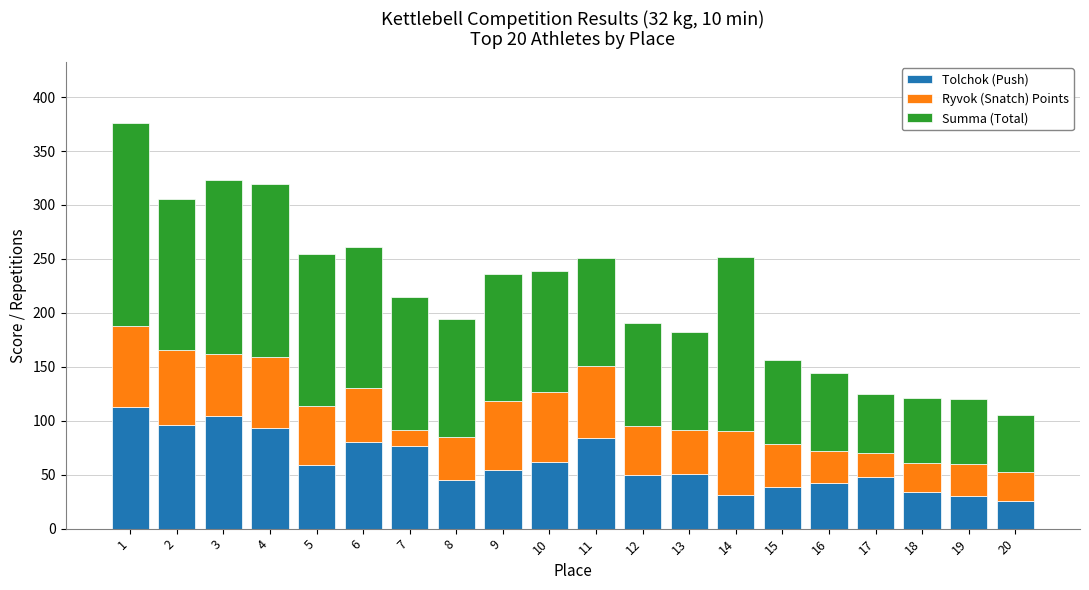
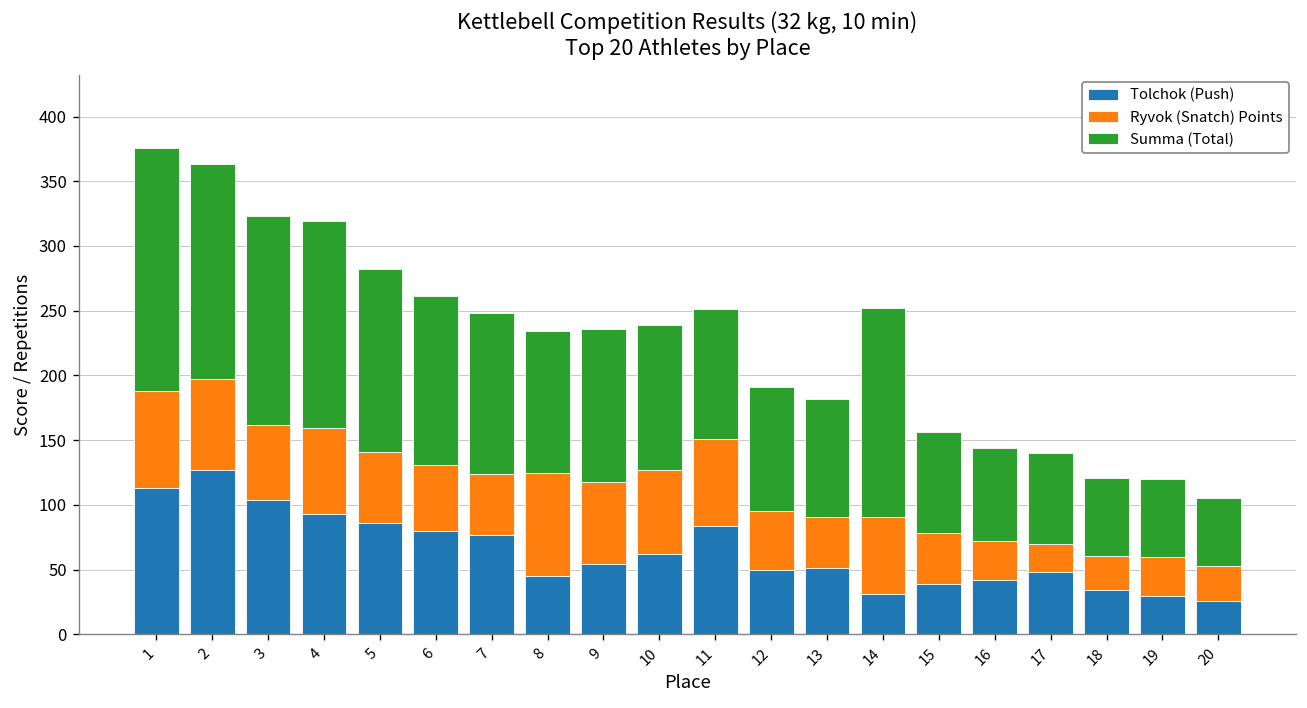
  {
    "Tolchok (Push)": {
      "1": 113,
-     "2": 96,
+     "2": 127,
      "3": 104,
      "4": 93,
-     "5": 59,
+     "5": 86,
      "6": 80,
      "7": 77,
      "8": 45,
      "9": 54,
      "10": 62,
      "11": 84,
      "12": 50,
      "13": 51,
      "14": 31,
      "15": 39,
      "16": 42,
      "17": 48,
      "18": 34,
      "19": 30,
      "20": 26
    },
    "Ryvok (Snatch) Points": {
      "1": 75,
      "2": 70,
      "3": 58,
      "4": 67,
      "5": 55,
      "6": 51,
-     "7": 14,
-     "8": 40,
+     "7": 47,
+     "8": 80,
      "9": 64,
      "10": 65,
      "11": 67,
      "12": 46,
      "13": 40,
      "14": 60,
      "15": 39,
      "16": 30,
      "17": 22,
      "18": 27,
      "19": 30,
      "20": 27
    },
    "Summa (Total)": {
      "1": 188,
-     "2": 140,
+     "2": 166,
      "3": 162,
      "4": 160,
      "5": 141,
      "6": 131,
      "7": 124,
      "8": 109,
      "9": 118,
      "10": 112,
      "11": 100,
      "12": 96,
      "13": 91,
      "14": 162,
      "15": 78,
      "16": 72,
-     "17": 55,
+     "17": 70,
      "18": 61,
      "19": 60,
      "20": 53
    }
  }
